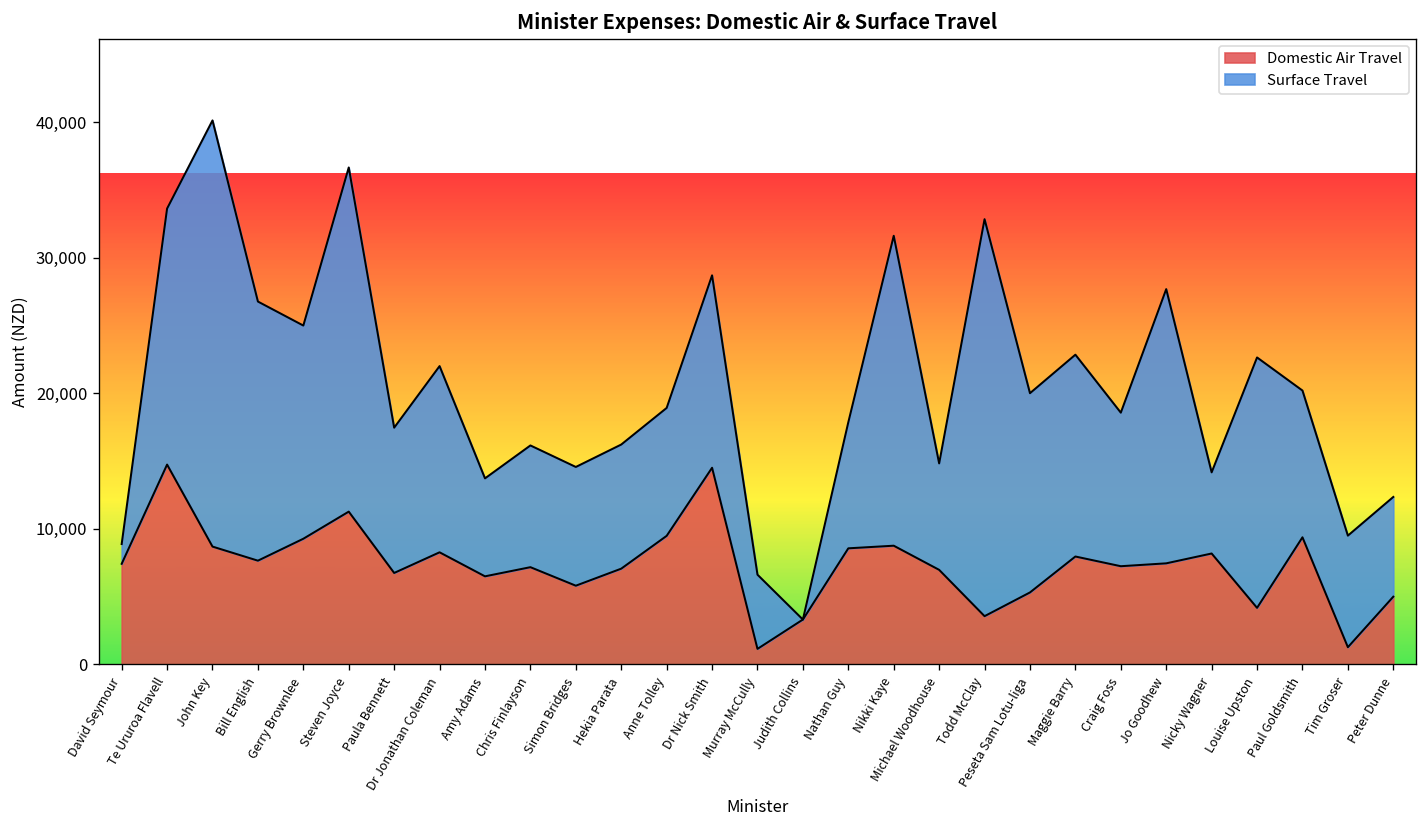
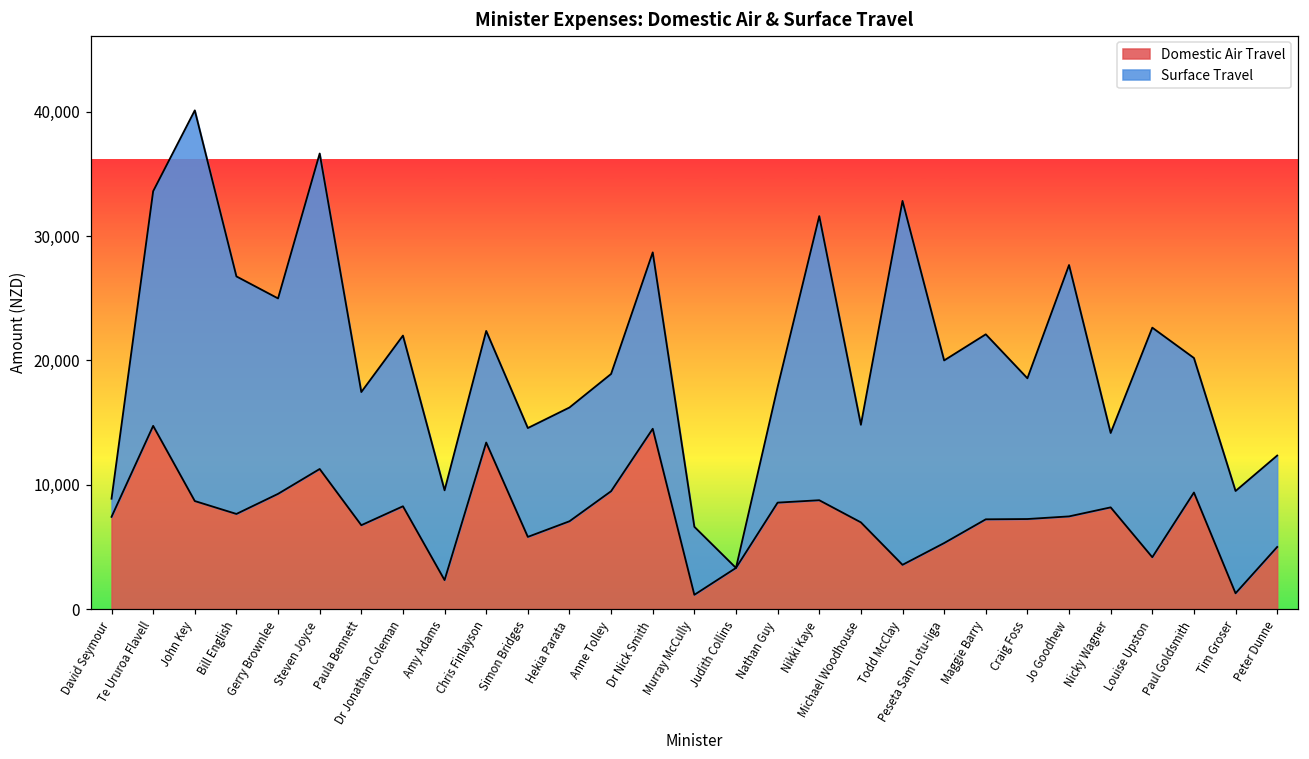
  {
    "Domestic Air Travel": {
      "David Seymour": "7,400",
      "Te Ururoa Flavell": "14,700",
      "John Key": "8,700",
      "Bill English": "7,700",
      "Gerry Brownlee": "9,300",
      "Steven Joyce": "11,300",
      "Paula Bennett": "6,700",
      "Dr Jonathan Coleman": "8,300",
-     "Amy Adams": "6,500",
-     "Chris Finlayson": "7,200",
+     "Amy Adams": "2,300",
+     "Chris Finlayson": "13,400",
      "Simon Bridges": "5,800",
      "Hekia Parata": "7,100",
      "Anne Tolley": "9,500",
      "Dr Nick Smith": "14,500",
      "Murray McCully": "1,100",
      "Nathan Guy": "8,600",
      "Nikki Kaye": "8,800",
      "Michael Woodhouse": "7,000",
      "Todd McClay": "3,600",
      "Peseta Sam Lotu-liga": "5,300",
-     "Maggie Barry": "8,000",
+     "Maggie Barry": "7,200",
      "Craig Foss": "7,200",
      "Jo Goodhew": "7,500",
      "Nicky Wagner": "8,200",
      "Louise Upston": "4,200",
      "Paul Goldsmith": "9,400",
      "Tim Groser": "1,300",
      "Peter Dunne": "5,000"
    },
    "Surface Travel": {
      "David Seymour": "1,500",
      "Te Ururoa Flavell": "18,900",
      "John Key": "31,400",
      "Bill English": "19,100",
      "Gerry Brownlee": "15,700",
      "Steven Joyce": "25,400",
      "Paula Bennett": "10,700",
      "Dr Jonathan Coleman": "13,700",
      "Amy Adams": "7,200",
      "Chris Finlayson": "9,000",
      "Simon Bridges": "8,800",
      "Hekia Parata": "9,200",
      "Anne Tolley": "9,400",
      "Dr Nick Smith": "14,200",
      "Murray McCully": "5,500",
      "Nathan Guy": "9,300",
      "Nikki Kaye": "22,900",
      "Michael Woodhouse": "7,900",
      "Todd McClay": "29,300",
      "Peseta Sam Lotu-liga": "14,700",
      "Maggie Barry": "14,900",
      "Craig Foss": "11,300",
      "Jo Goodhew": "20,200",
      "Nicky Wagner": "6,000",
      "Louise Upston": "18,500",
      "Paul Goldsmith": "10,800",
      "Tim Groser": "8,200",
      "Peter Dunne": "7,400"
    }
  }
